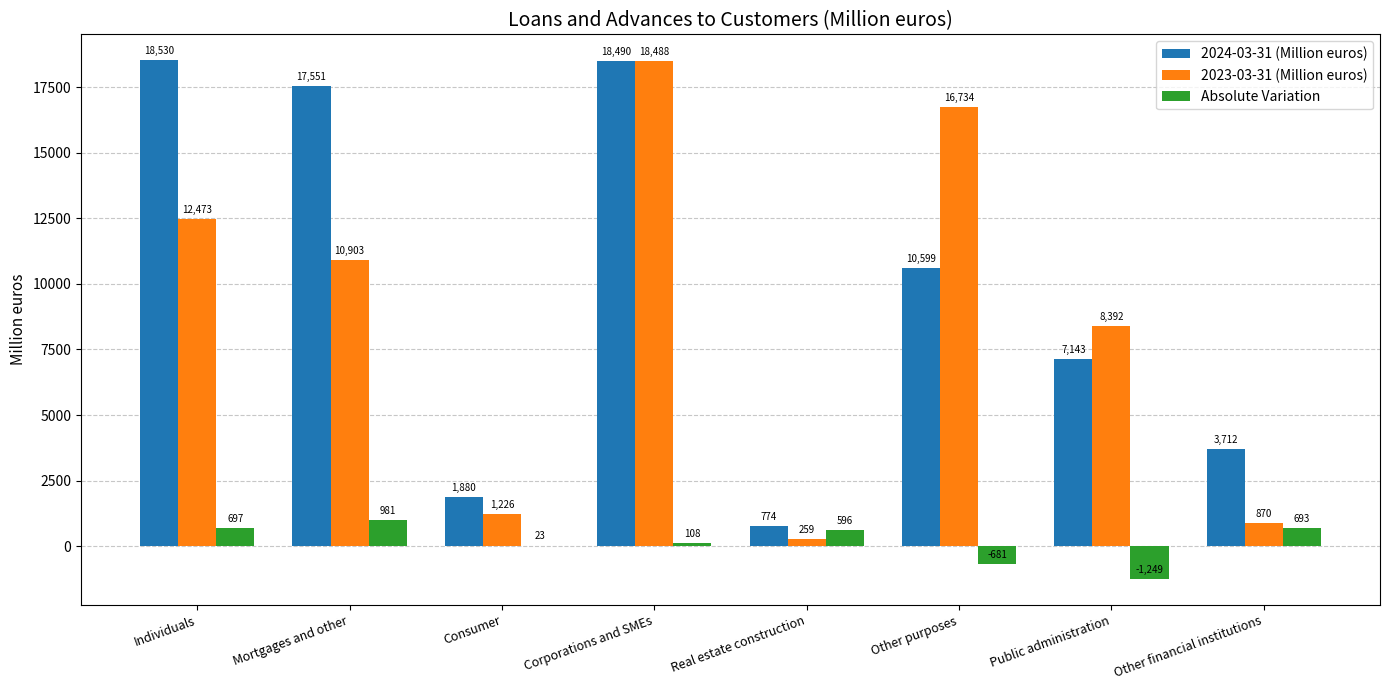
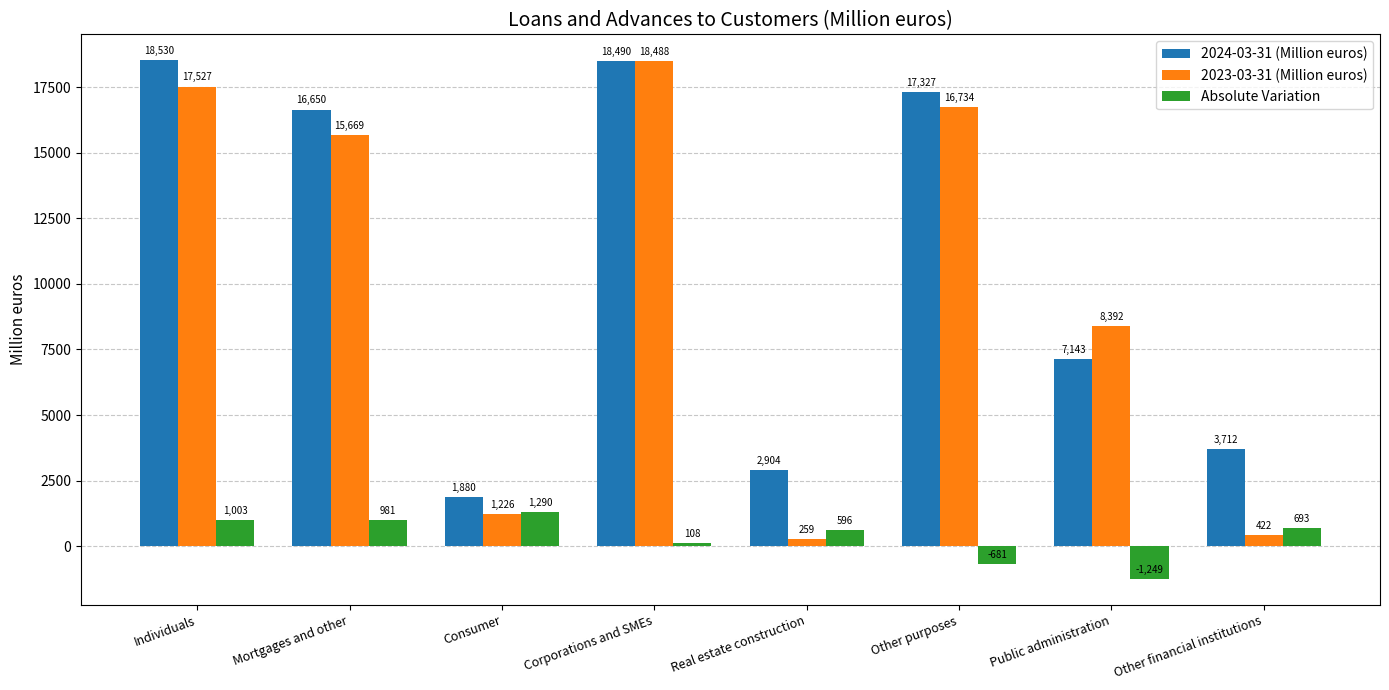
  {
    "2024-03-31 (Million euros)": {
      "Individuals": "18,530",
-     "Mortgages and other": "17,551",
+     "Mortgages and other": "16,650",
      "Consumer": "1,880",
      "Corporations and SMEs": "18,490",
-     "Real estate construction": "774",
-     "Other purposes": "10,599",
+     "Real estate construction": "2,904",
+     "Other purposes": "17,327",
      "Public administration": "7,143",
      "Other financial institutions": "3,712"
    },
    "2023-03-31 (Million euros)": {
-     "Individuals": "12,473",
-     "Mortgages and other": "10,903",
+     "Individuals": "17,527",
+     "Mortgages and other": "15,669",
      "Consumer": "1,226",
      "Corporations and SMEs": "18,488",
      "Real estate construction": "259",
      "Other purposes": "16,734",
      "Public administration": "8,392",
-     "Other financial institutions": "870"
+     "Other financial institutions": "422"
    },
    "Absolute Variation": {
-     "Individuals": "697",
+     "Individuals": "1,003",
      "Mortgages and other": "981",
-     "Consumer": "23",
+     "Consumer": "1,290",
      "Corporations and SMEs": "108",
      "Real estate construction": "596",
      "Other purposes": "-681",
      "Public administration": "-1,249",
      "Other financial institutions": "693"
    }
  }
